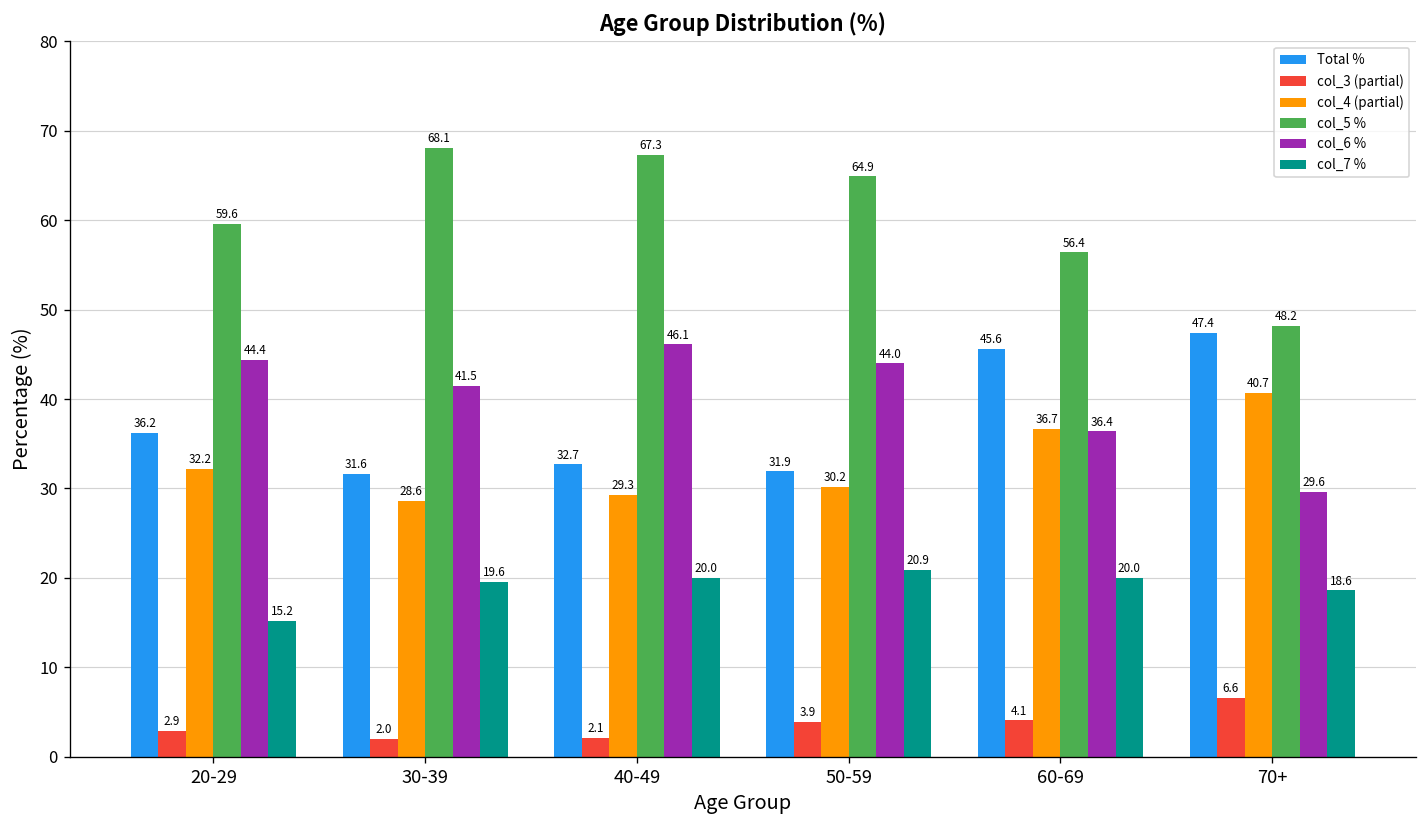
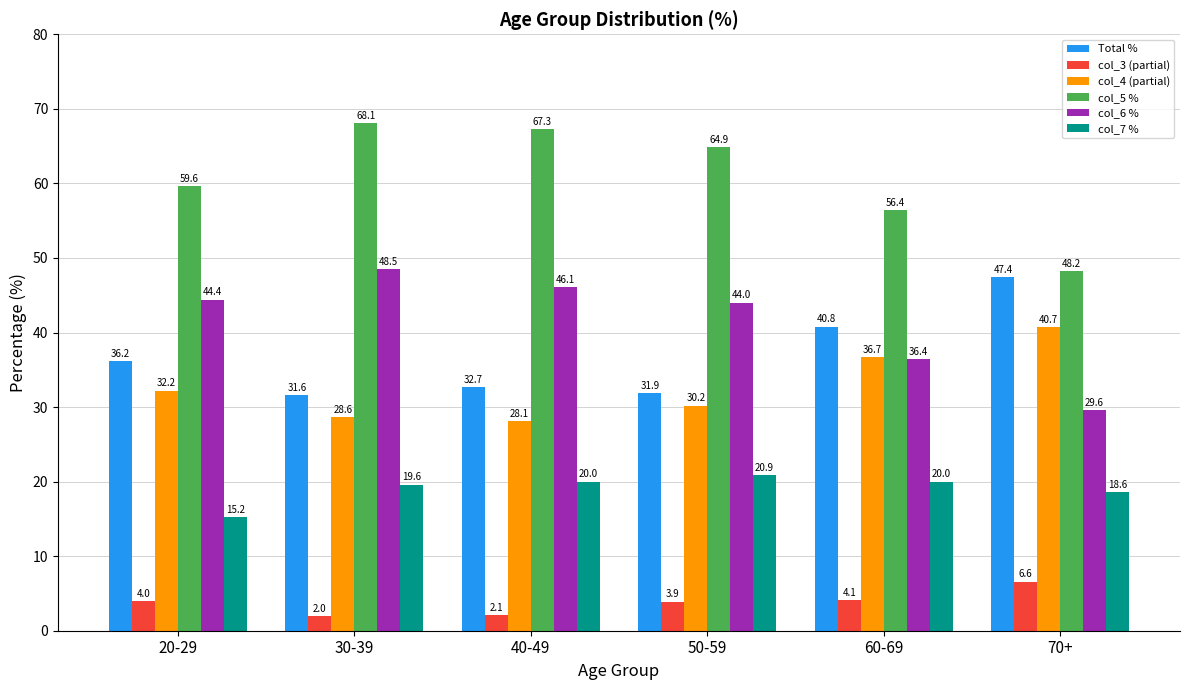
  {
    "Total %": {
      "20-29": 36.2,
      "30-39": 31.6,
      "40-49": 32.7,
      "50-59": 31.9,
-     "60-69": 45.6,
+     "60-69": 40.8,
      "70+": 47.4
    },
    "col_3 (partial)": {
-     "20-29": 2.9,
+     "20-29": 4.0,
      "30-39": 2.0,
      "40-49": 2.1,
      "50-59": 3.9,
      "60-69": 4.1,
      "70+": 6.6
    },
    "col_4 (partial)": {
      "20-29": 32.2,
      "30-39": 28.6,
-     "40-49": 29.3,
+     "40-49": 28.1,
      "50-59": 30.2,
      "60-69": 36.7,
      "70+": 40.7
    },
    "col_5 %": {
      "20-29": 59.6,
      "30-39": 68.1,
      "40-49": 67.3,
      "50-59": 64.9,
      "60-69": 56.4,
      "70+": 48.2
    },
    "col_6 %": {
      "20-29": 44.4,
-     "30-39": 41.5,
+     "30-39": 48.5,
      "40-49": 46.1,
      "50-59": 44.0,
      "60-69": 36.4,
      "70+": 29.6
    },
    "col_7 %": {
      "20-29": 15.2,
      "30-39": 19.6,
      "40-49": 20.0,
      "50-59": 20.9,
      "60-69": 20.0,
      "70+": 18.6
    }
  }
